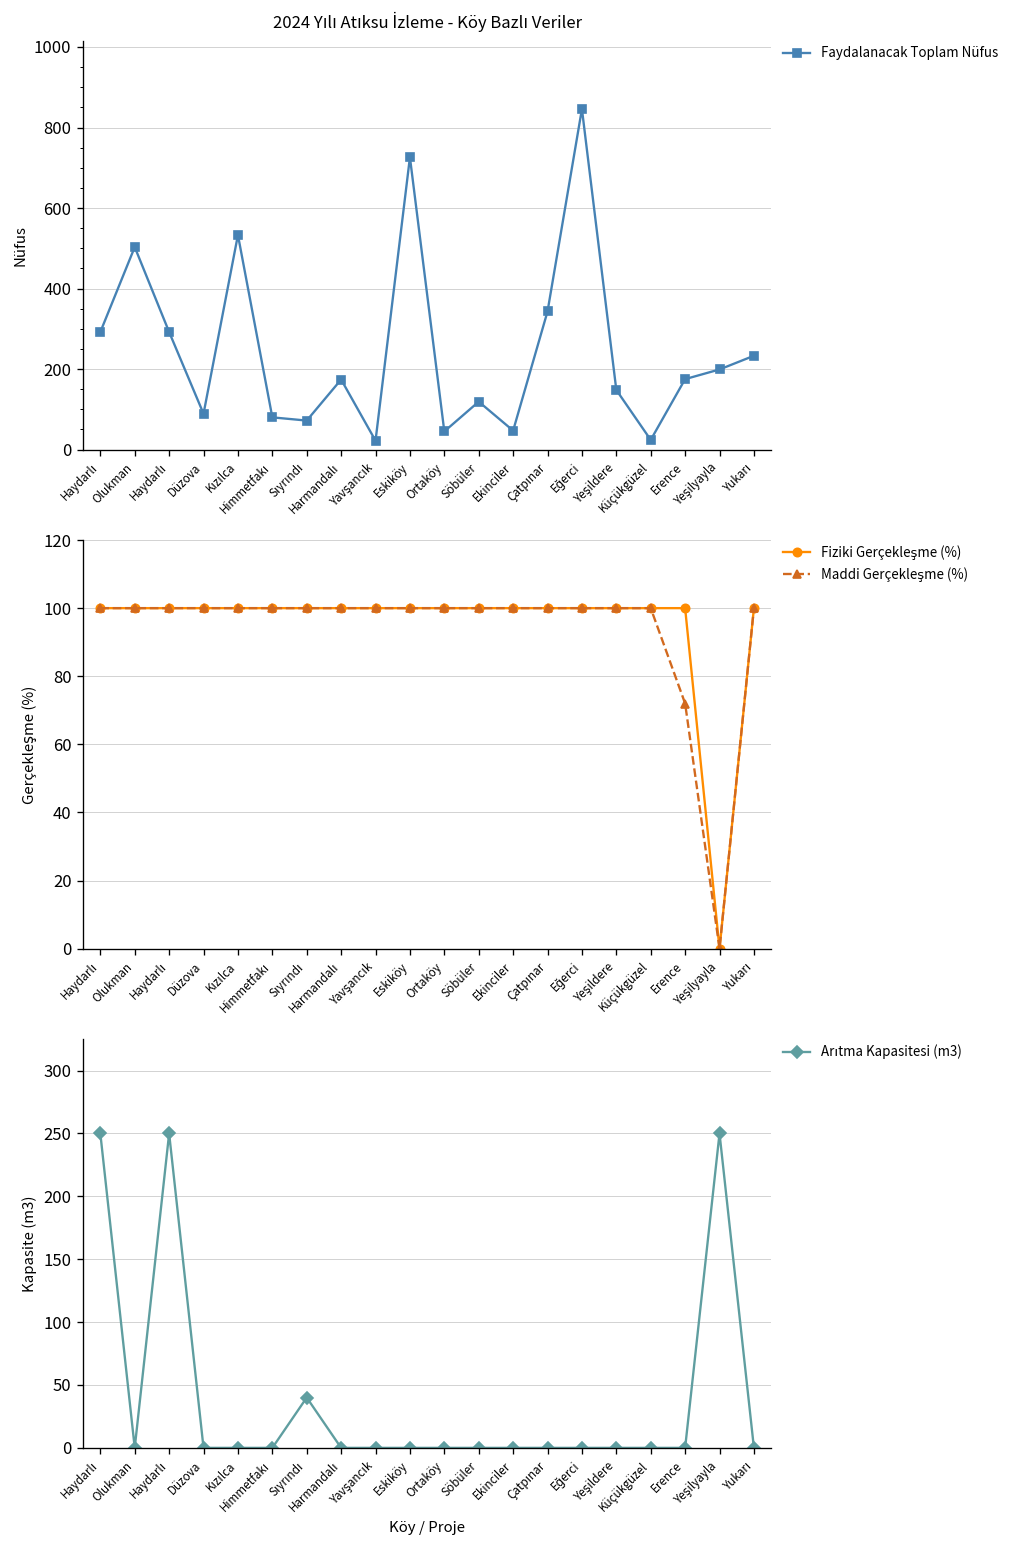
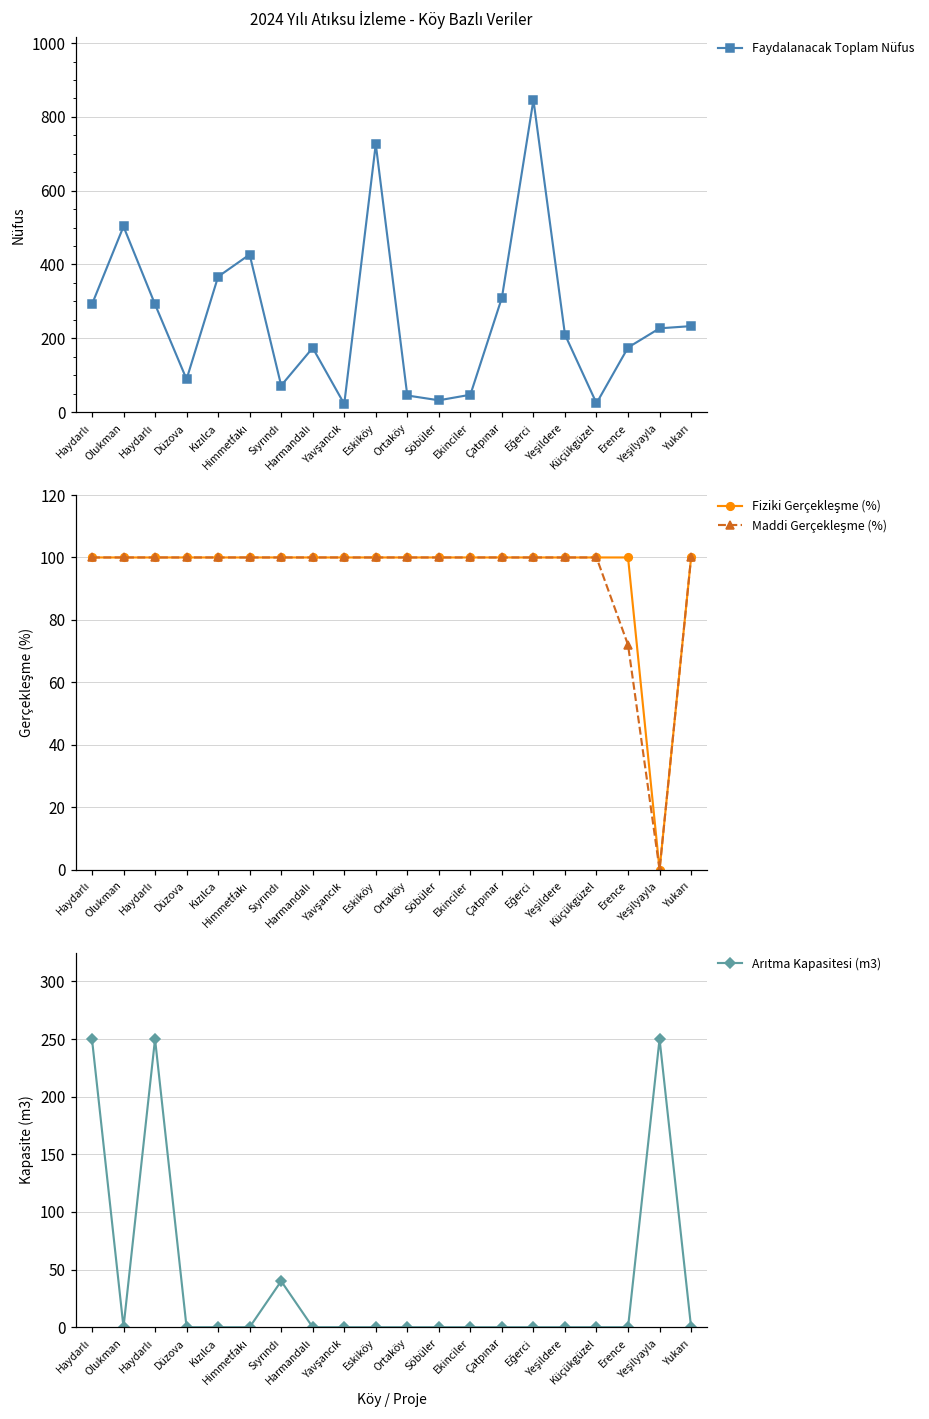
  {
    "2024 Yılı Atıksu İzleme - Köy Bazlı Veriler": {
      "Olukman": 500,
      "Düzova": 90,
-     "Kızılca": 530,
-     "Himmetfakı": 80,
+     "Kızılca": 370,
+     "Himmetfakı": 430,
      "Sıyrındı": 70,
      "Harmandalı": 170,
      "Yavşancık": 20,
      "Eskiköy": 730,
      "Ortaköy": 50,
-     "Söbüler": 120,
+     "Söbüler": 30,
      "Ekinciler": 50,
-     "Çatpınar": 340,
+     "Çatpınar": 310,
      "Eğerci": 850,
-     "Yeşildere": 150,
+     "Yeşildere": 210,
      "Küçükgüzel": 20,
      "Erence": 180,
-     "Yeşilyayla": 200,
+     "Yeşilyayla": 230,
      "Yukarı": 230
    }
  }
